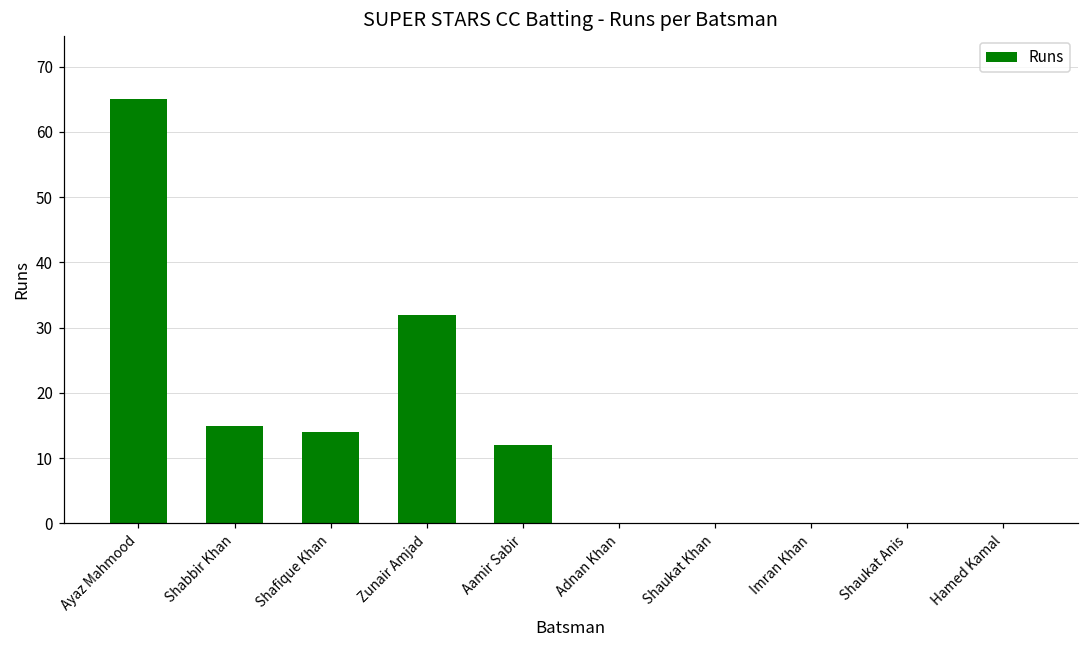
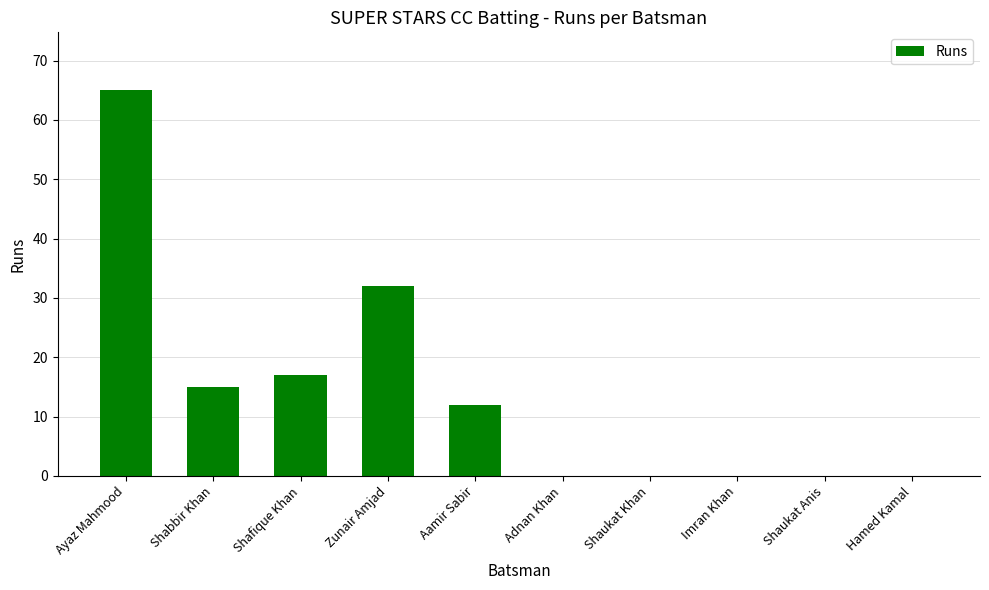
  {
    "Ayaz Mahmood": 65,
    "Shabbir Khan": 15,
-   "Shafique Khan": 14,
+   "Shafique Khan": 17,
    "Zunair Amjad": 32,
    "Aamir Sabir": 12,
    "Adnan Khan": 0,
    "Shaukat Khan": 0,
    "Imran Khan": 0,
    "Shaukat Anis": 0,
    "Hamed Kamal": 0
  }
